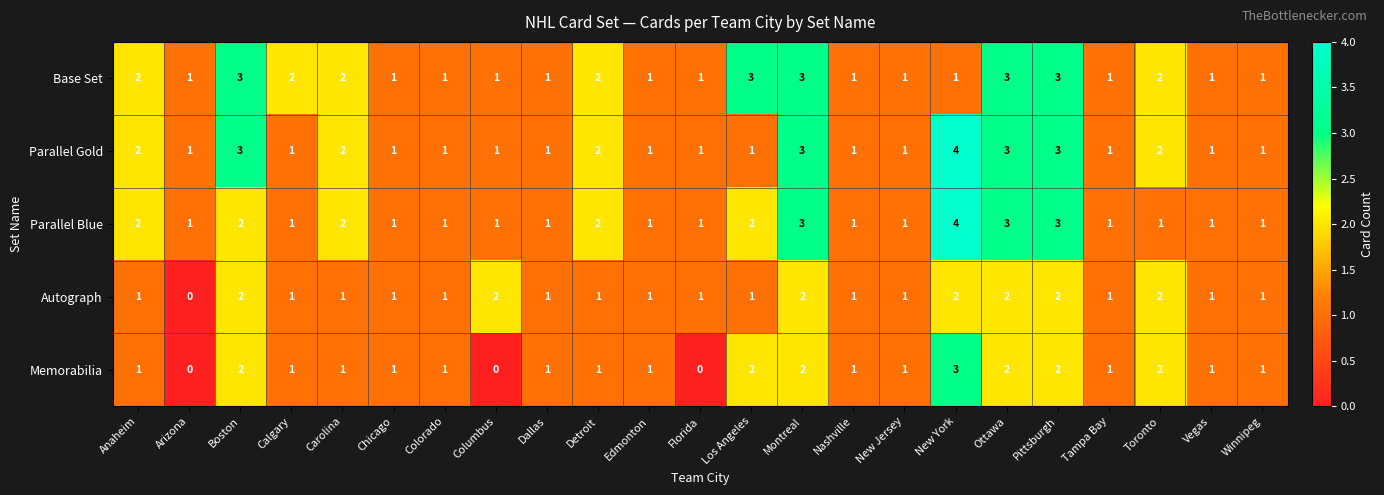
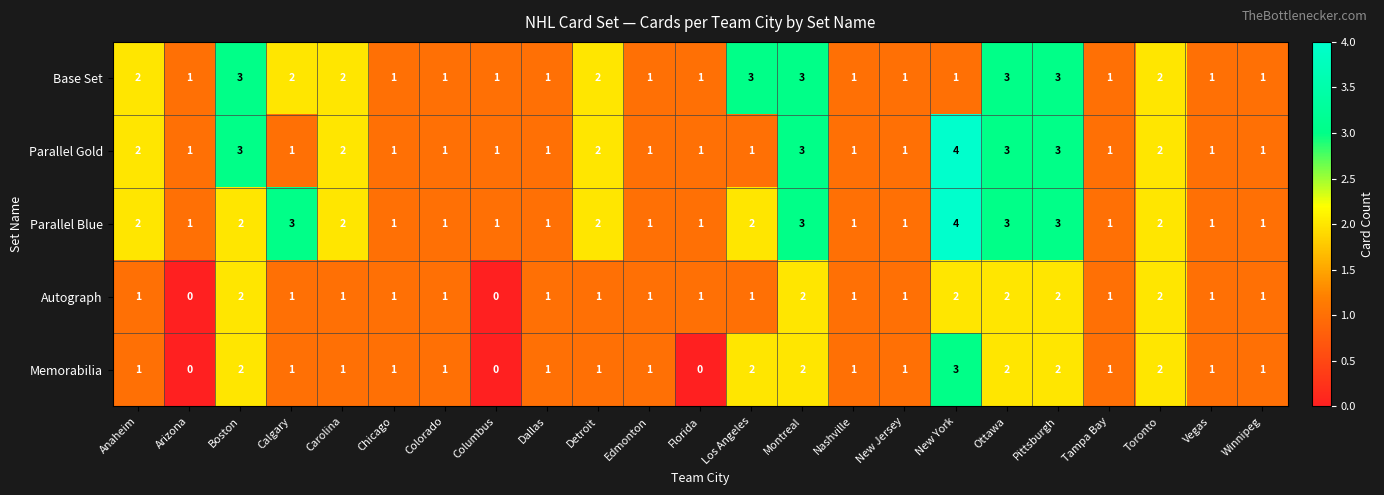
  {
    "Base Set": {
      "Anaheim": 2,
      "Arizona": 1,
      "Boston": 3,
      "Calgary": 2,
      "Carolina": 2,
      "Chicago": 1,
      "Colorado": 1,
      "Columbus": 1,
      "Dallas": 1,
      "Detroit": 2,
      "Edmonton": 1,
      "Florida": 1,
      "Los Angeles": 3,
      "Montreal": 3,
      "Nashville": 1,
      "New Jersey": 1,
      "New York": 1,
      "Ottawa": 3,
      "Pittsburgh": 3,
      "Tampa Bay": 1,
      "Toronto": 2,
      "Vegas": 1,
      "Winnipeg": 1
    },
    "Parallel Gold": {
      "Anaheim": 2,
      "Arizona": 1,
      "Boston": 3,
      "Calgary": 1,
      "Carolina": 2,
      "Chicago": 1,
      "Colorado": 1,
      "Columbus": 1,
      "Dallas": 1,
      "Detroit": 2,
      "Edmonton": 1,
      "Florida": 1,
      "Los Angeles": 1,
      "Montreal": 3,
      "Nashville": 1,
      "New Jersey": 1,
      "New York": 4,
      "Ottawa": 3,
      "Pittsburgh": 3,
      "Tampa Bay": 1,
      "Toronto": 2,
      "Vegas": 1,
      "Winnipeg": 1
    },
    "Parallel Blue": {
      "Anaheim": 2,
      "Arizona": 1,
      "Boston": 2,
-     "Calgary": 1,
+     "Calgary": 3,
      "Carolina": 2,
      "Chicago": 1,
      "Colorado": 1,
      "Columbus": 1,
      "Dallas": 1,
      "Detroit": 2,
      "Edmonton": 1,
      "Florida": 1,
      "Los Angeles": 2,
      "Montreal": 3,
      "Nashville": 1,
      "New Jersey": 1,
      "New York": 4,
      "Ottawa": 3,
      "Pittsburgh": 3,
      "Tampa Bay": 1,
-     "Toronto": 1,
+     "Toronto": 2,
      "Vegas": 1,
      "Winnipeg": 1
    },
    "Autograph": {
      "Anaheim": 1,
      "Arizona": 0,
      "Boston": 2,
      "Calgary": 1,
      "Carolina": 1,
      "Chicago": 1,
      "Colorado": 1,
-     "Columbus": 2,
+     "Columbus": 0,
      "Dallas": 1,
      "Detroit": 1,
      "Edmonton": 1,
      "Florida": 1,
      "Los Angeles": 1,
      "Montreal": 2,
      "Nashville": 1,
      "New Jersey": 1,
      "New York": 2,
      "Ottawa": 2,
      "Pittsburgh": 2,
      "Tampa Bay": 1,
      "Toronto": 2,
      "Vegas": 1,
      "Winnipeg": 1
    },
    "Memorabilia": {
      "Anaheim": 1,
      "Arizona": 0,
      "Boston": 2,
      "Calgary": 1,
      "Carolina": 1,
      "Chicago": 1,
      "Colorado": 1,
      "Columbus": 0,
      "Dallas": 1,
      "Detroit": 1,
      "Edmonton": 1,
      "Florida": 0,
      "Los Angeles": 2,
      "Montreal": 2,
      "Nashville": 1,
      "New Jersey": 1,
      "New York": 3,
      "Ottawa": 2,
      "Pittsburgh": 2,
      "Tampa Bay": 1,
      "Toronto": 2,
      "Vegas": 1,
      "Winnipeg": 1
    }
  }
